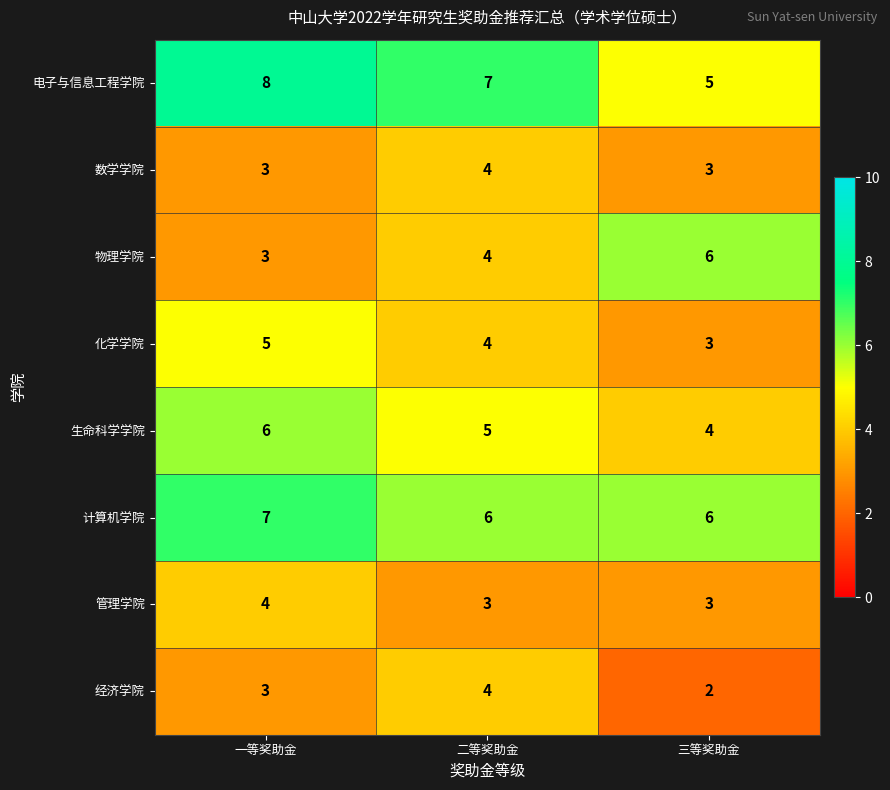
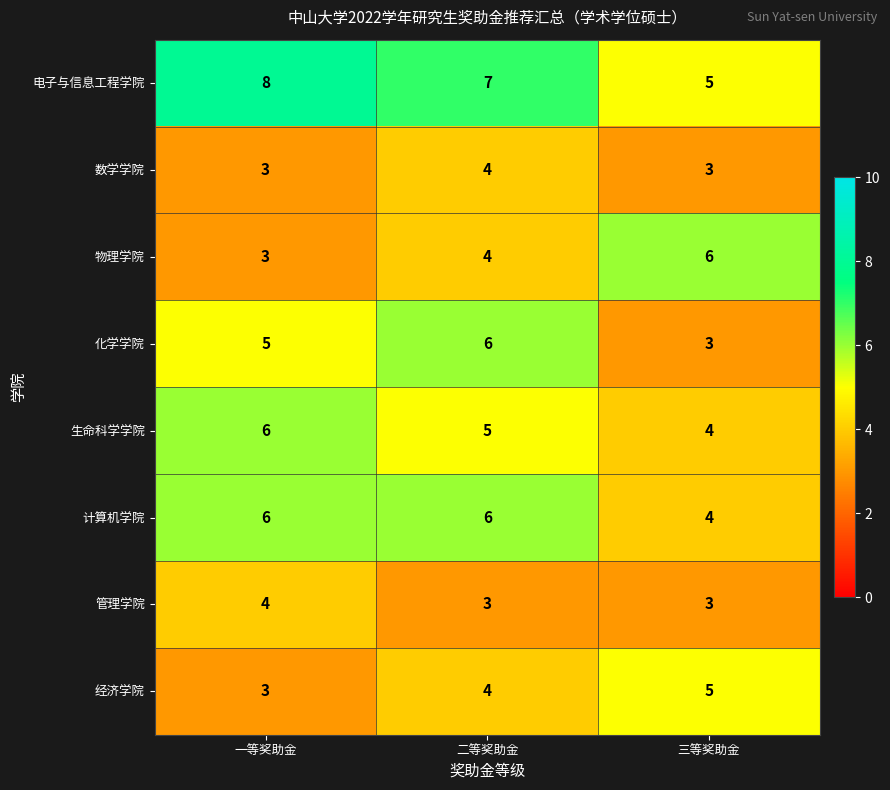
  {
    "电子与信息工程学院": {
      "一等奖助金": 8,
      "二等奖助金": 7,
      "三等奖助金": 5
    },
    "数学学院": {
      "一等奖助金": 3,
      "二等奖助金": 4,
      "三等奖助金": 3
    },
    "物理学院": {
      "一等奖助金": 3,
      "二等奖助金": 4,
      "三等奖助金": 6
    },
    "化学学院": {
      "一等奖助金": 5,
-     "二等奖助金": 4,
+     "二等奖助金": 6,
      "三等奖助金": 3
    },
    "生命科学学院": {
      "一等奖助金": 6,
      "二等奖助金": 5,
      "三等奖助金": 4
    },
    "计算机学院": {
-     "一等奖助金": 7,
+     "一等奖助金": 6,
      "二等奖助金": 6,
-     "三等奖助金": 6
+     "三等奖助金": 4
    },
    "管理学院": {
      "一等奖助金": 4,
      "二等奖助金": 3,
      "三等奖助金": 3
    },
    "经济学院": {
      "一等奖助金": 3,
      "二等奖助金": 4,
-     "三等奖助金": 2
+     "三等奖助金": 5
    }
  }
